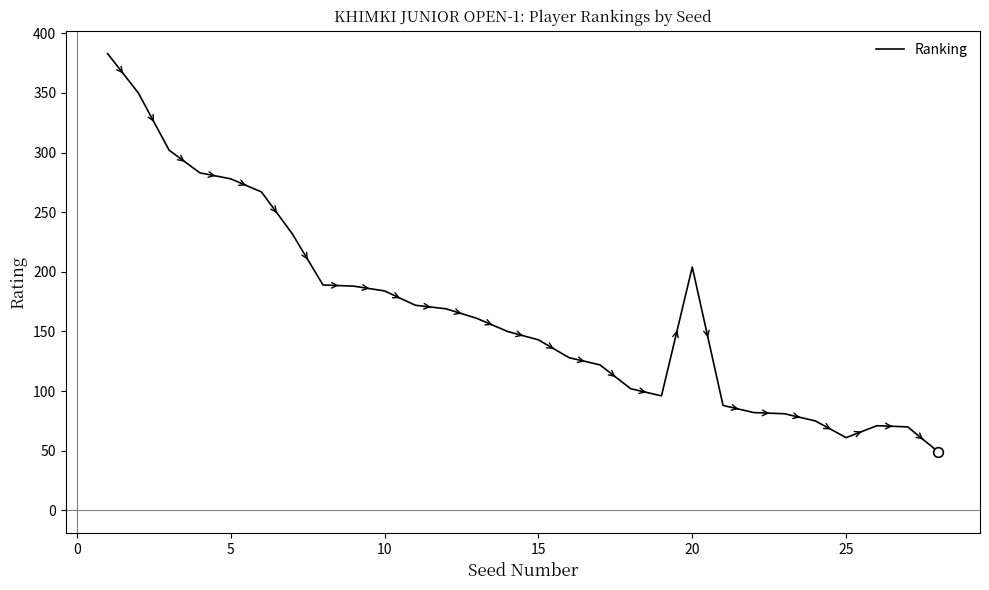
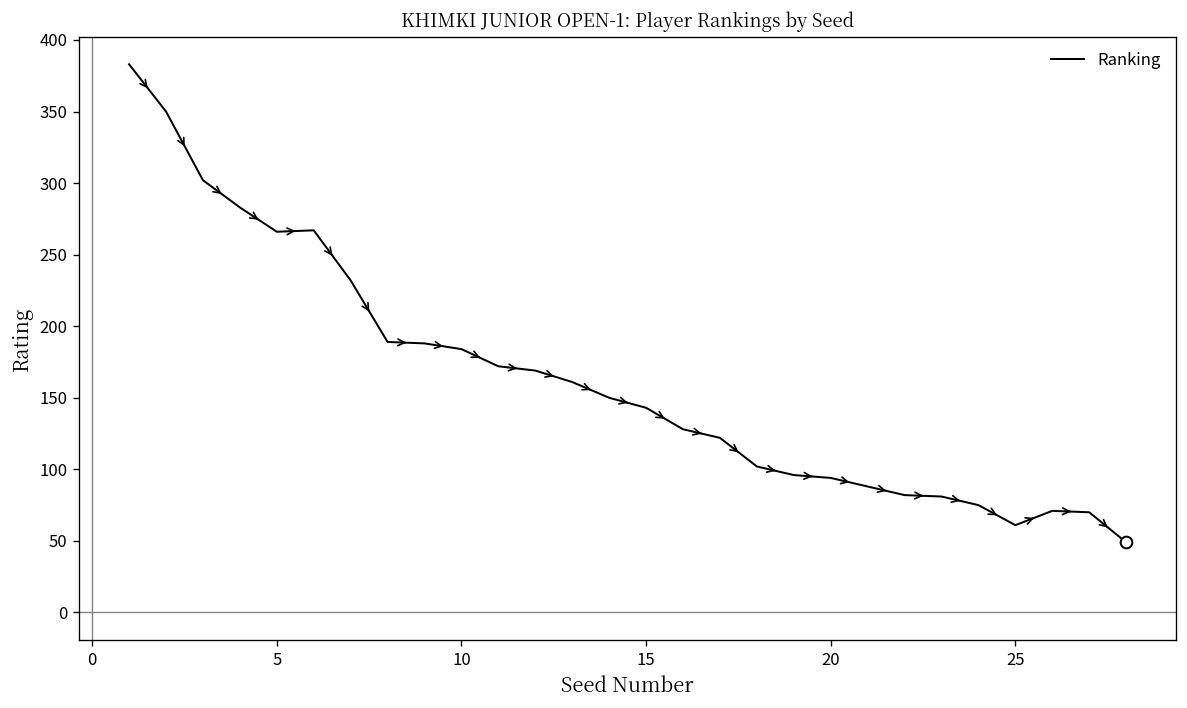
  {
    "Ranking": {
-     "5": 278,
+     "5": 266,
      "10": 184,
      "15": 143,
-     "20": 204,
+     "20": 94,
      "25": 61
    }
  }
